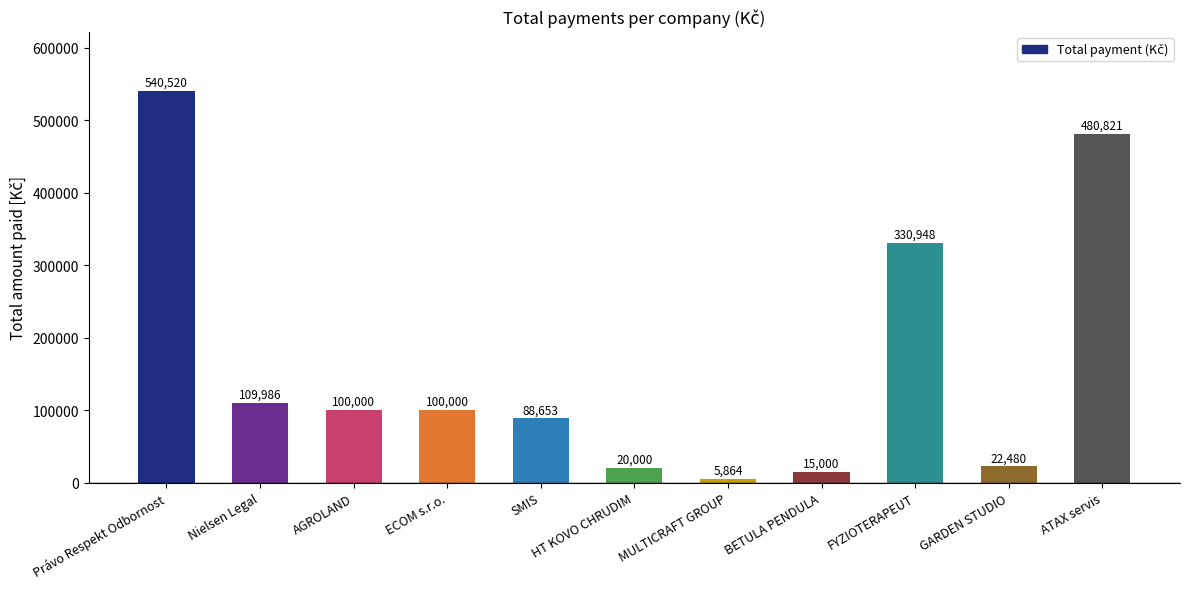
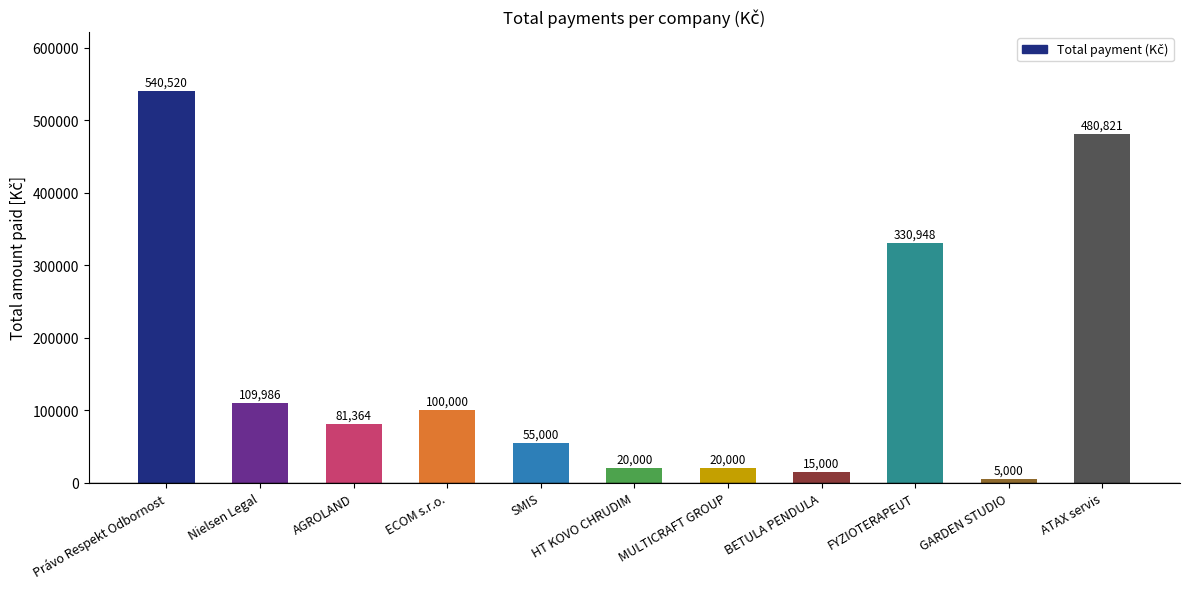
  {
    "Právo Respekt Odbornost": "540,520",
    "Nielsen Legal": "109,986",
-   "AGROLAND": "100,000",
+   "AGROLAND": "81,364",
    "ECOM s.r.o.": "100,000",
-   "SMIS": "88,653",
+   "SMIS": "55,000",
    "HT KOVO CHRUDIM": "20,000",
-   "MULTICRAFT GROUP": "5,864",
+   "MULTICRAFT GROUP": "20,000",
    "BETULA PENDULA": "15,000",
    "FYZIOTERAPEUT": "330,948",
-   "GARDEN STUDIO": "22,480",
+   "GARDEN STUDIO": "5,000",
    "ATAX servis": "480,821"
  }
